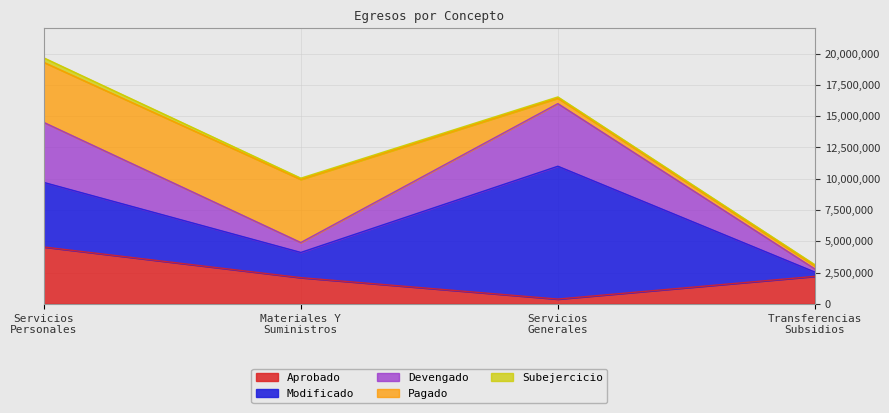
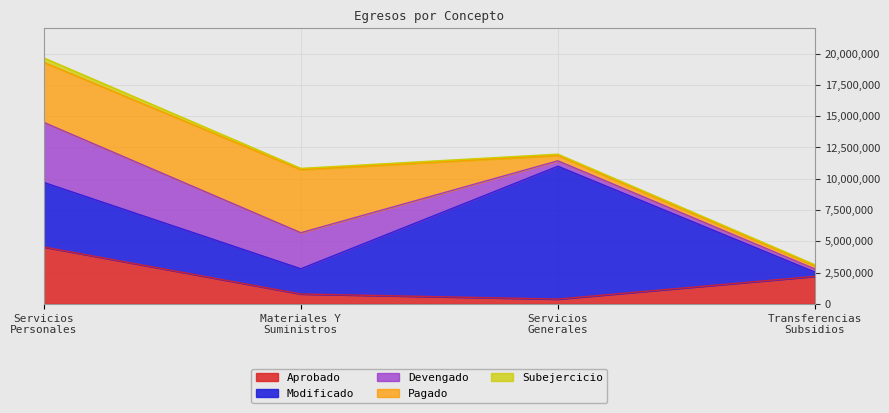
  {
    "Aprobado": {
      "Servicios Personales": "4,500,000",
-     "Materiales Y Suministros": "2,100,000",
+     "Materiales Y Suministros": "800,000",
      "Servicios Generales": "400,000",
      "Transferencias Subsidios": "2,200,000"
    },
    "Modificado": {
      "Servicios Personales": "5,200,000",
      "Materiales Y Suministros": "2,000,000",
      "Servicios Generales": "10,600,000",
      "Transferencias Subsidios": "300,000"
    },
    "Devengado": {
      "Servicios Personales": "4,800,000",
-     "Materiales Y Suministros": "800,000",
-     "Servicios Generales": "5,000,000",
+     "Materiales Y Suministros": "2,900,000",
+     "Servicios Generales": "400,000",
      "Transferencias Subsidios": "200,000"
    },
    "Pagado": {
      "Servicios Personales": "4,800,000"
    },
    "Subejercicio": {
      "Servicios Personales": "400,000"
    }
  }
